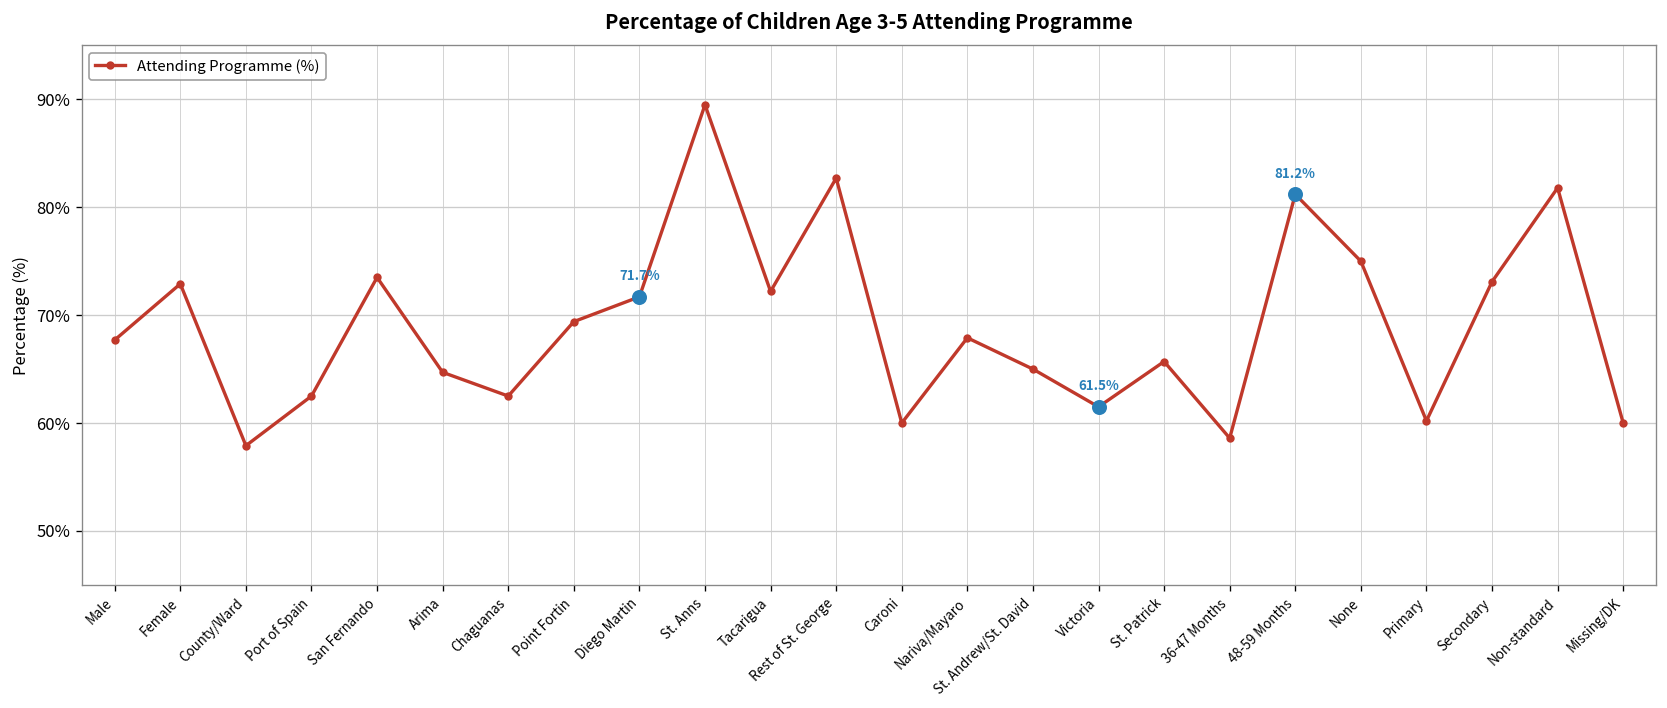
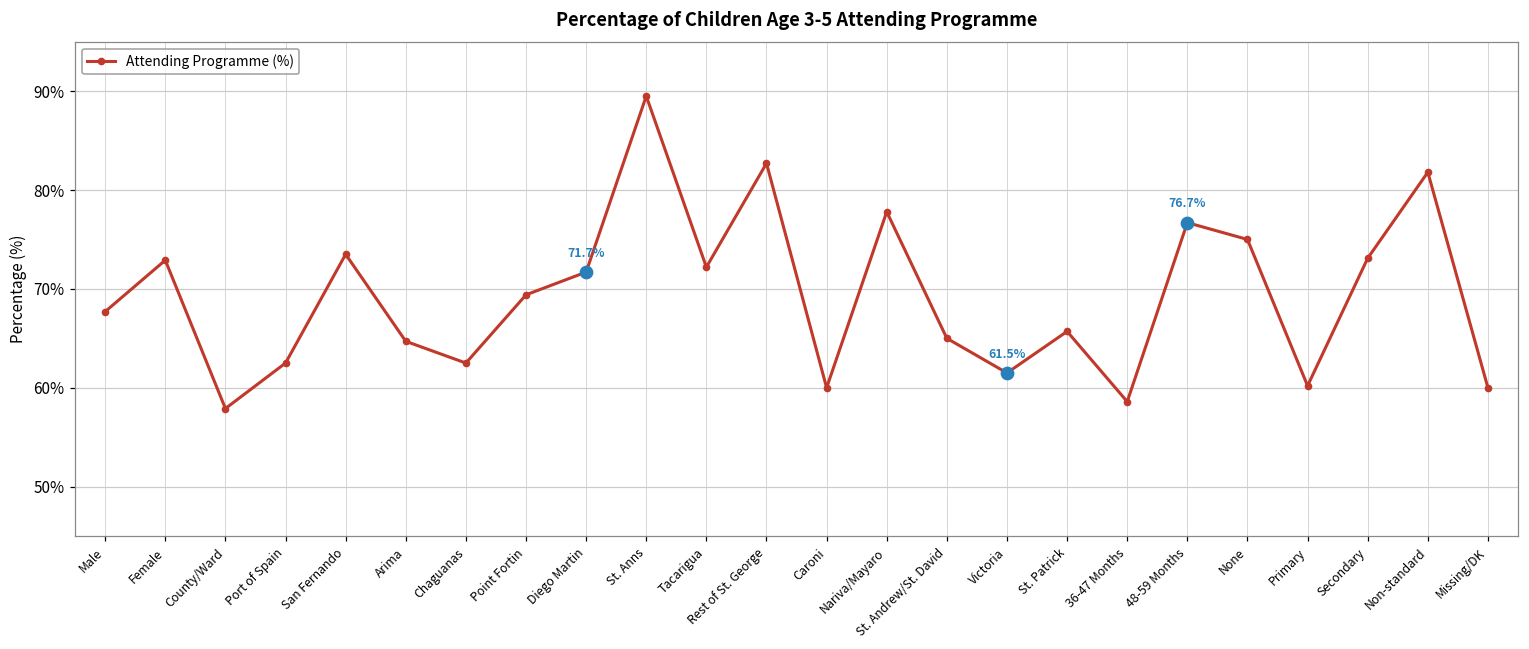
  {
    "Attending Programme (%)": {
-     "Nariva/Mayaro": "68%",
-     "48-59 Months": "81.2%"
+     "Nariva/Mayaro": "78%",
+     "48-59 Months": "76.7%"
    }
  }
